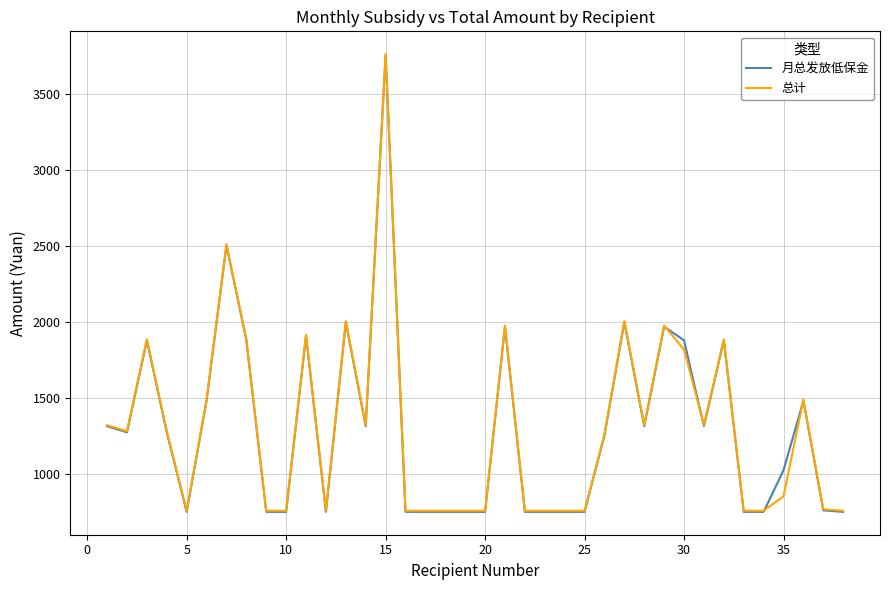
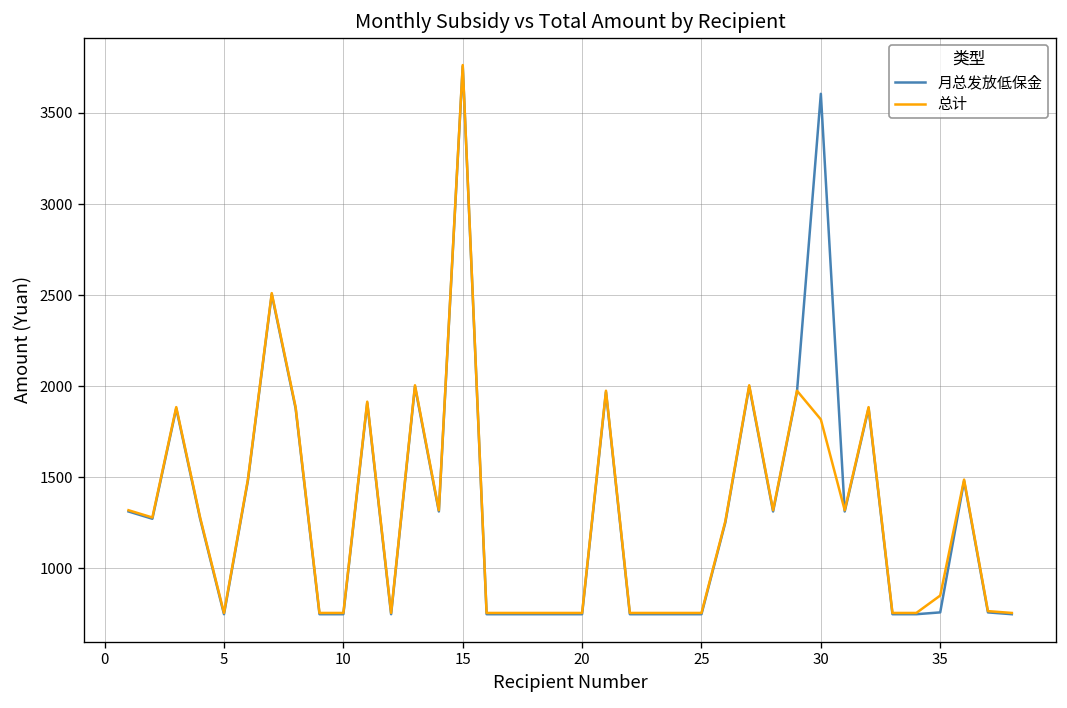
  {
    "月总发放低保金": {
-     "30": 1880,
-     "35": 1020
+     "30": 3610,
+     "35": 760
    },
    "总计": {
      "30": 1820,
      "35": 850
    }
  }
